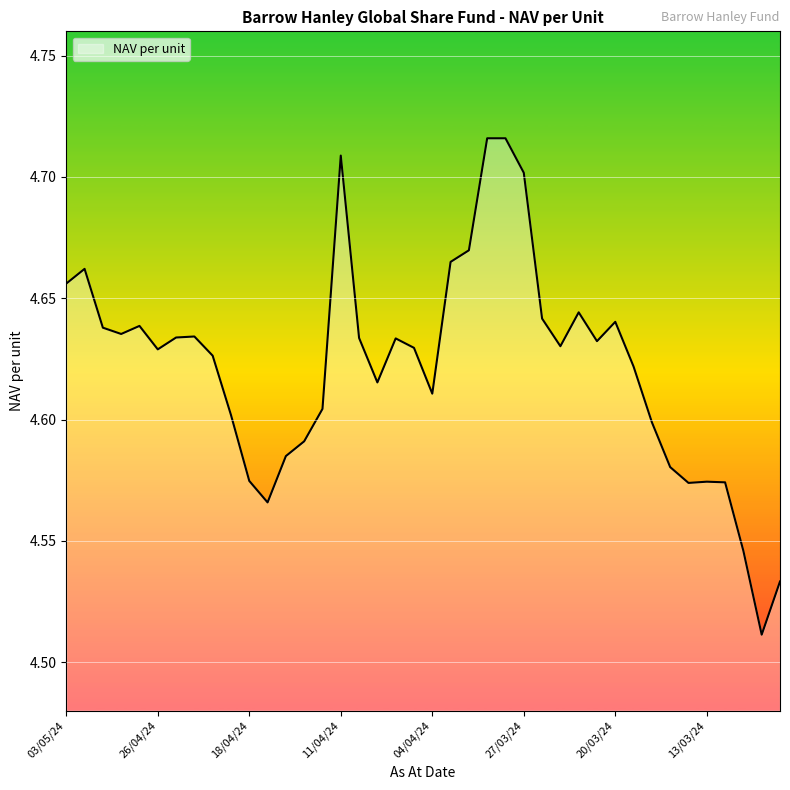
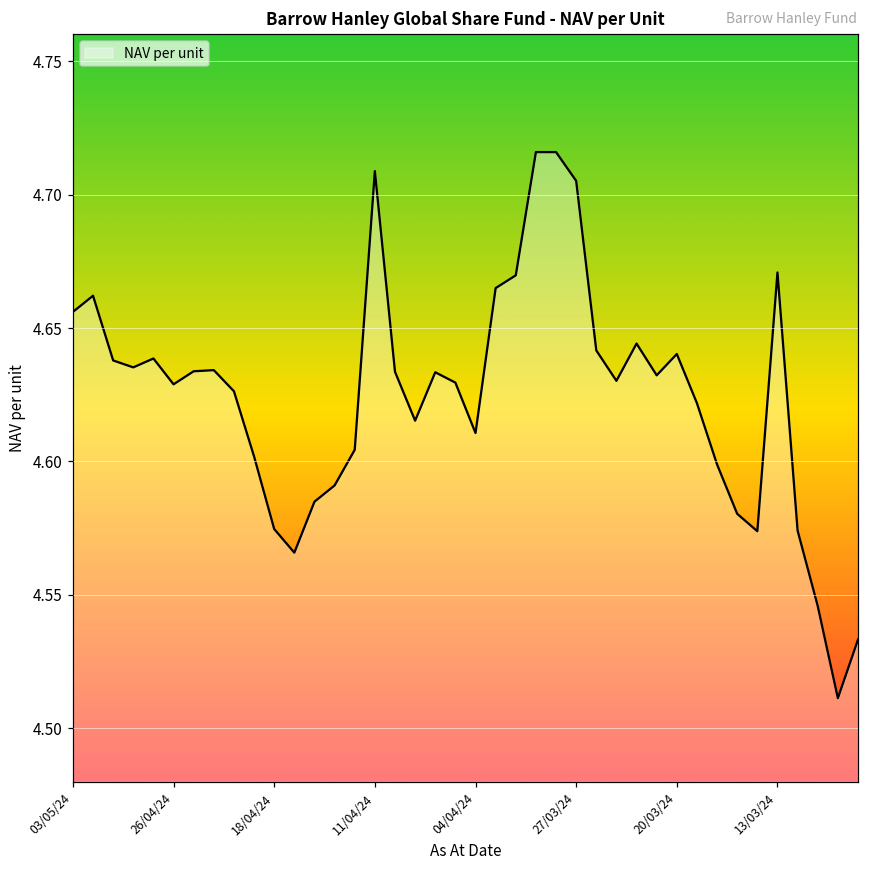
  {
    "03/05/24": 4.656,
    "26/04/24": 4.629,
    "18/04/24": 4.575,
    "11/04/24": 4.709,
    "04/04/24": 4.611,
-   "27/03/24": 4.702,
+   "27/03/24": 4.705,
    "20/03/24": 4.640,
-   "13/03/24": 4.574
+   "13/03/24": 4.671
  }
